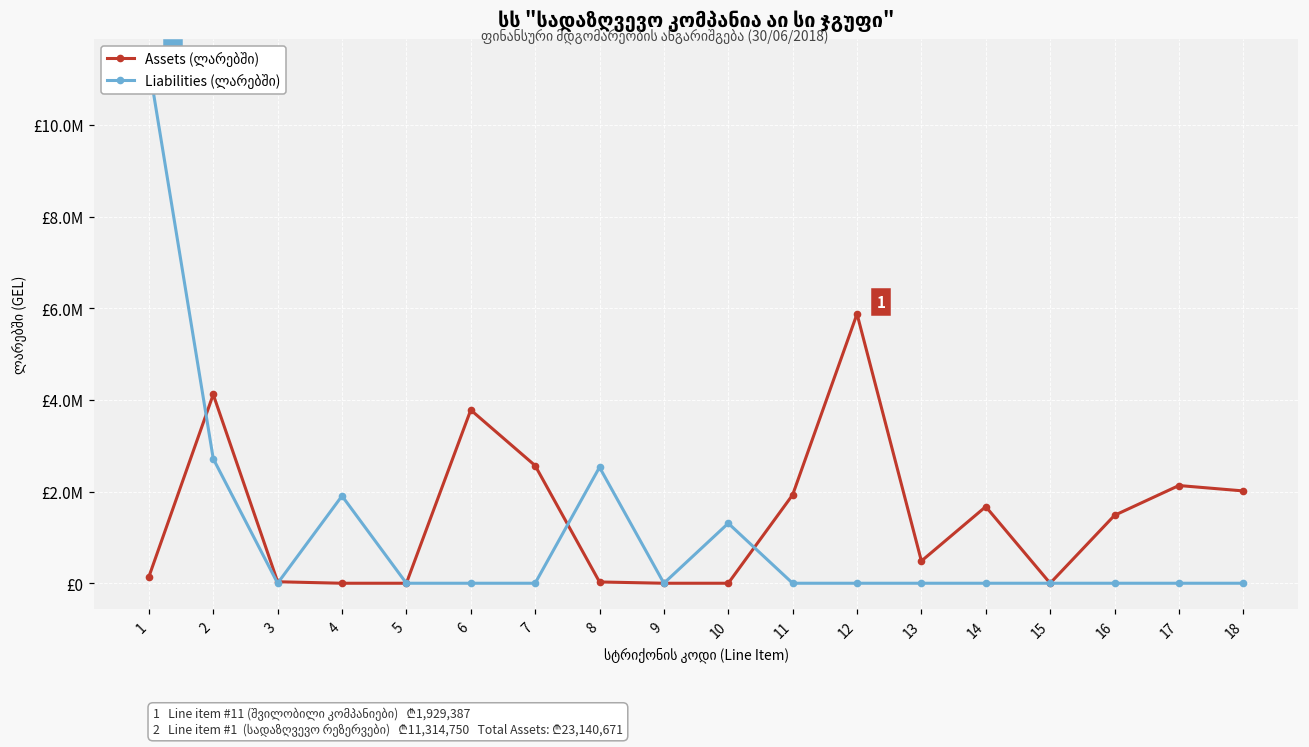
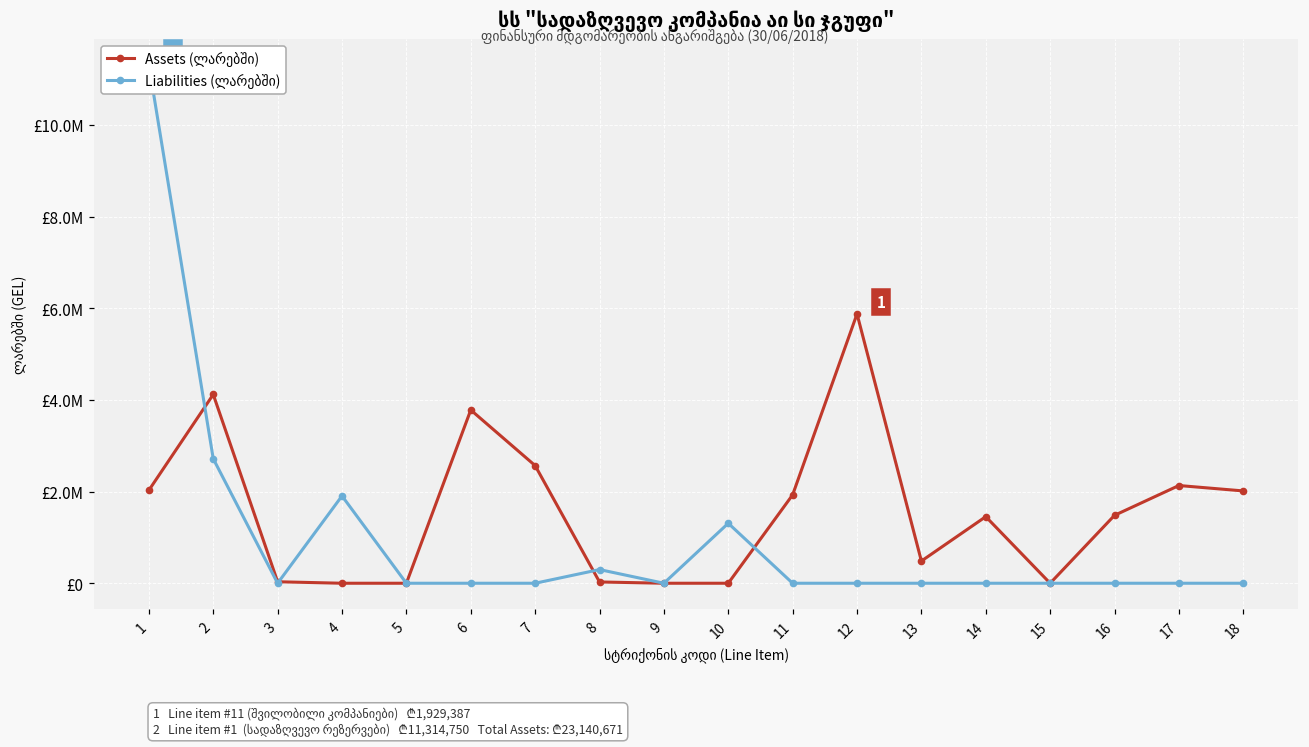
  {
    "Assets (ლარებში)": {
-     "1": "£100000",
+     "1": "£2000000",
      "2": "£4100000",
      "4": "£0",
      "6": "£3800000",
      "7": "£2600000",
      "8": "£0",
      "10": "£0",
      "11": "£1900000",
      "13": "£500000",
-     "14": "£1700000",
+     "14": "£1500000",
      "16": "£1500000",
      "17": "£2100000",
      "18": "£2000000"
    },
    "Liabilities (ლარებში)": {
      "2": "£2700000",
      "4": "£1900000",
      "6": "£0",
      "7": "£0",
-     "8": "£2500000",
+     "8": "£300000",
      "10": "£1300000",
      "11": "£0",
      "12": "£0",
      "13": "£0",
      "14": "£0",
      "16": "£0",
      "17": "£0",
      "18": "£0"
    }
  }
